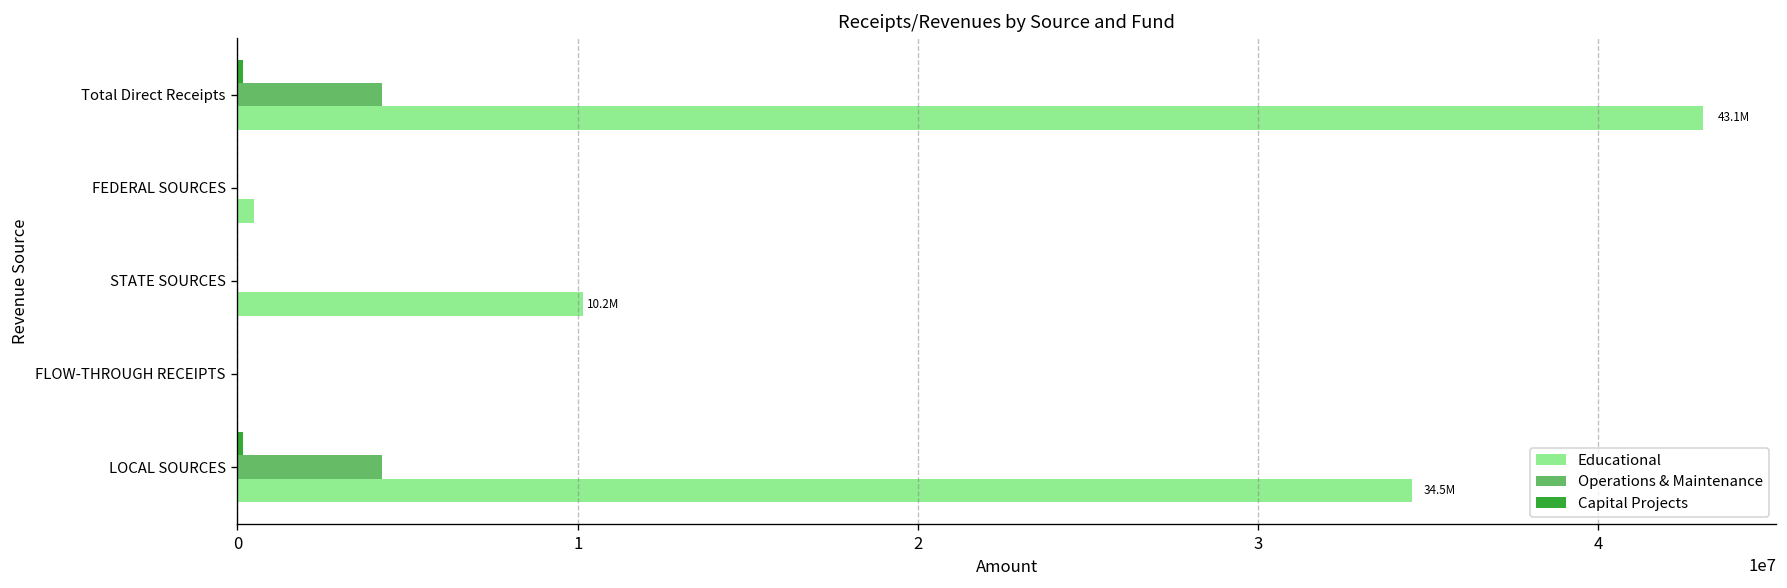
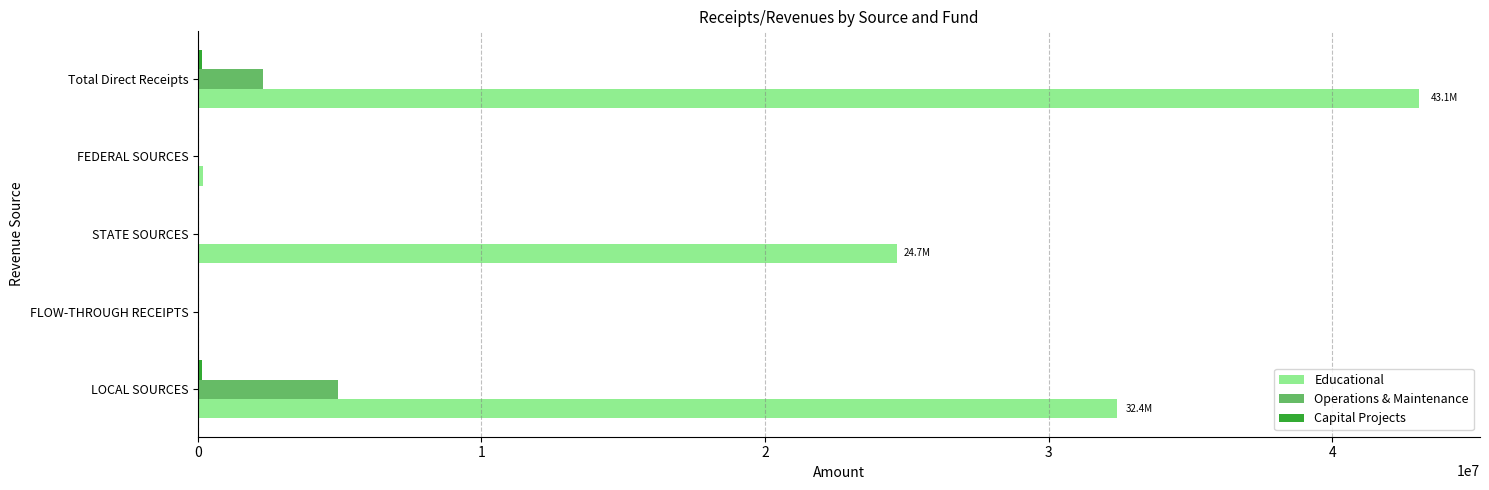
  {
    "Educational": {
      "Total Direct Receipts": "43.1M",
-     "FEDERAL SOURCES": "500000",
-     "STATE SOURCES": "10.2M",
-     "LOCAL SOURCES": "34.5M"
+     "FEDERAL SOURCES": "200000",
+     "STATE SOURCES": "24.7M",
+     "LOCAL SOURCES": "32.4M"
    },
    "Operations & Maintenance": {
-     "Total Direct Receipts": "4300000",
+     "Total Direct Receipts": "2300000",
      "FEDERAL SOURCES": "0",
      "STATE SOURCES": "0",
      "FLOW-THROUGH RECEIPTS": "0",
-     "LOCAL SOURCES": "4300000"
+     "LOCAL SOURCES": "4900000"
    },
    "Capital Projects": {
      "Total Direct Receipts": "200000",
      "FEDERAL SOURCES": "0",
      "STATE SOURCES": "0",
      "FLOW-THROUGH RECEIPTS": "0",
      "LOCAL SOURCES": "200000"
    }
  }
